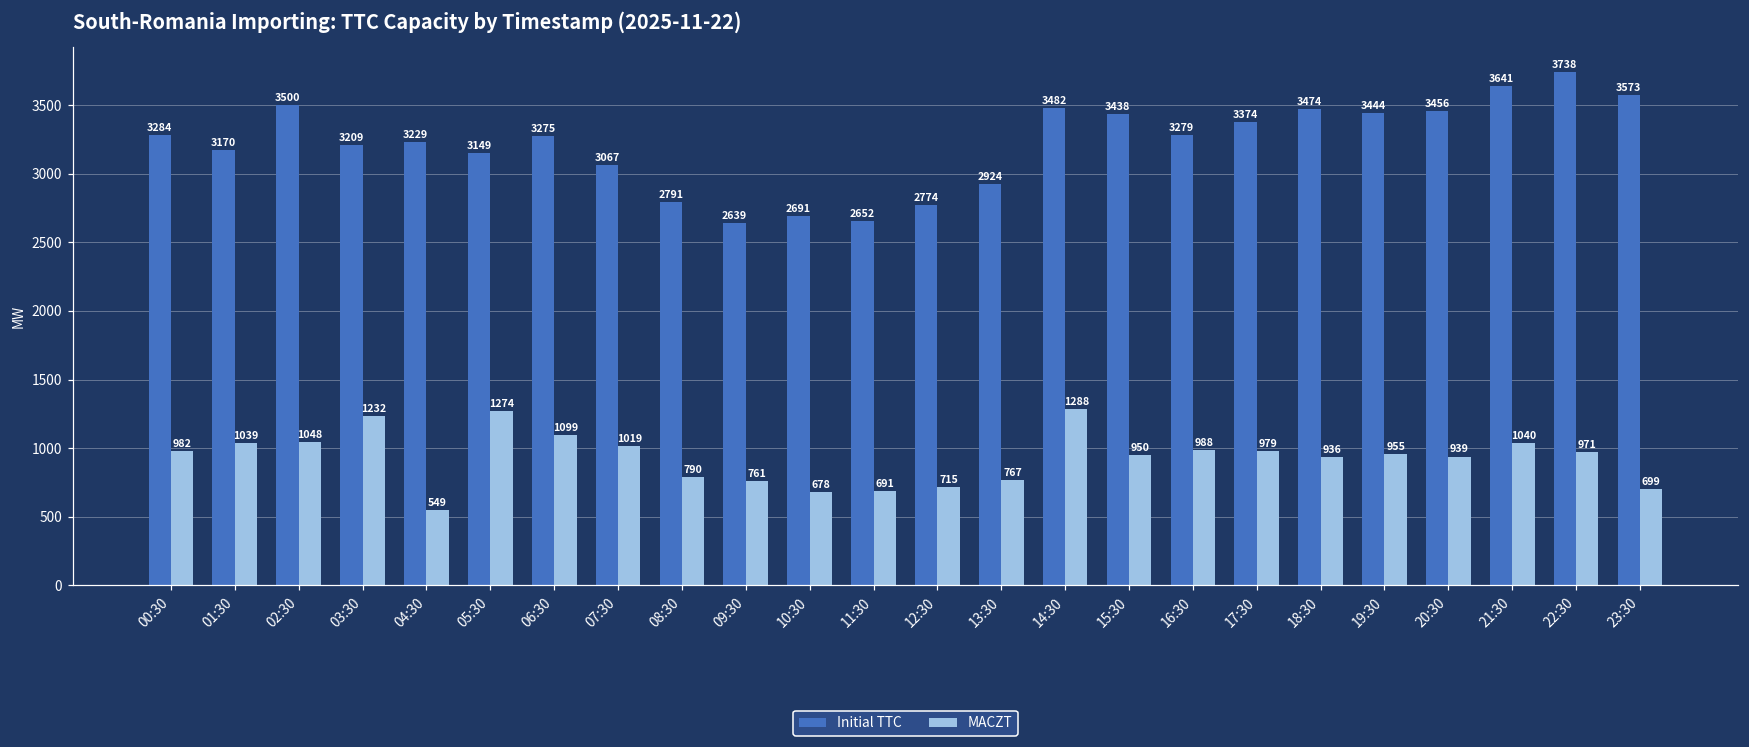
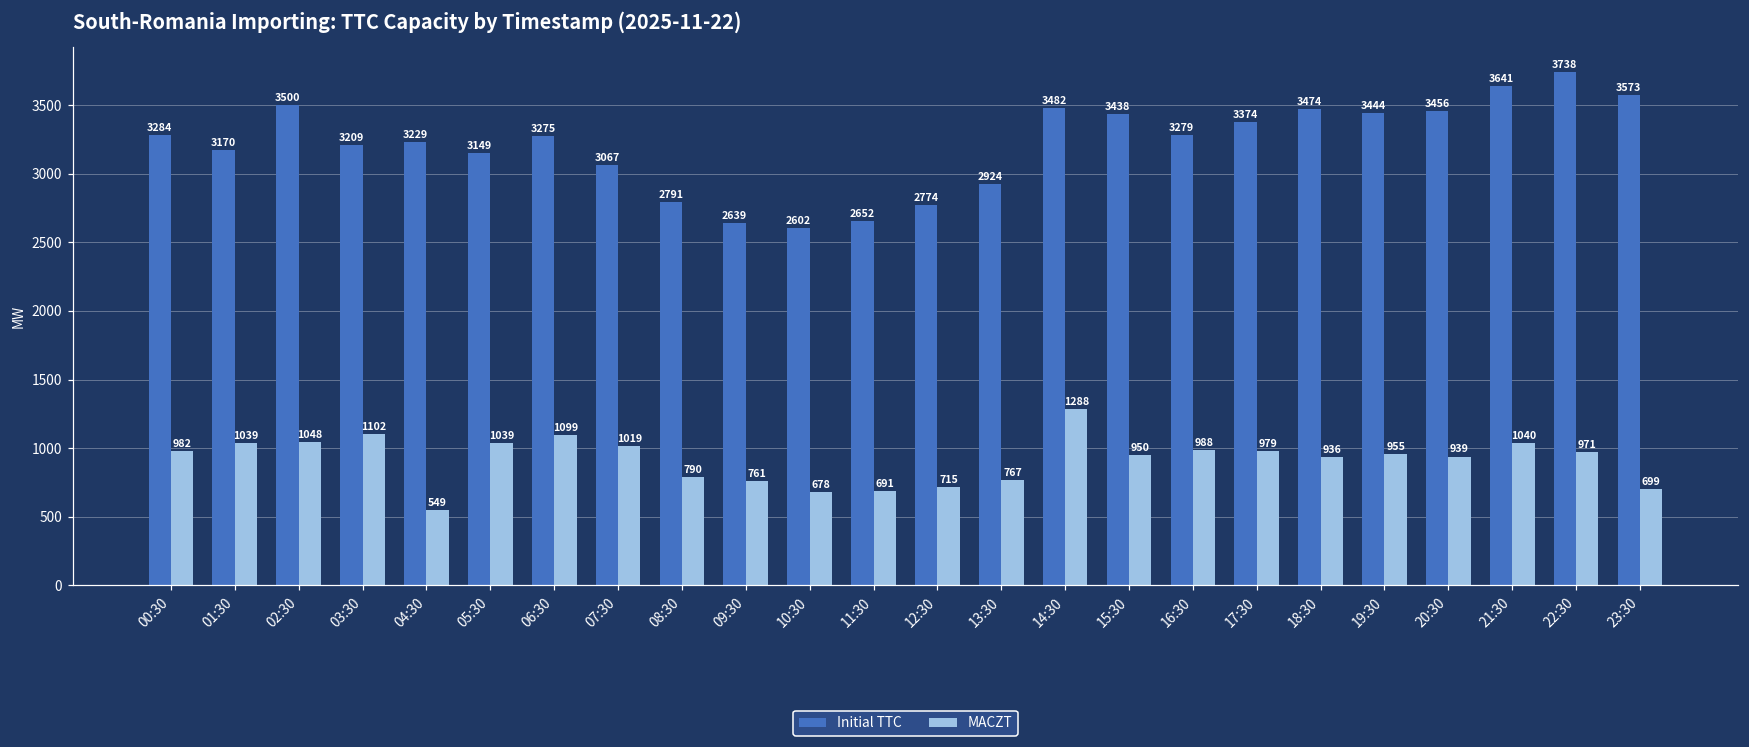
  {
    "Initial TTC": {
      "00:30": 3284,
      "01:30": 3170,
      "02:30": 3500,
      "03:30": 3209,
      "04:30": 3229,
      "05:30": 3149,
      "06:30": 3275,
      "07:30": 3067,
      "08:30": 2791,
      "09:30": 2639,
-     "10:30": 2691,
+     "10:30": 2602,
      "11:30": 2652,
      "12:30": 2774,
      "13:30": 2924,
      "14:30": 3482,
      "15:30": 3438,
      "16:30": 3279,
      "17:30": 3374,
      "18:30": 3474,
      "19:30": 3444,
      "20:30": 3456,
      "21:30": 3641,
      "22:30": 3738,
      "23:30": 3573
    },
    "MACZT": {
      "00:30": 982,
      "01:30": 1039,
      "02:30": 1048,
-     "03:30": 1232,
+     "03:30": 1102,
      "04:30": 549,
-     "05:30": 1274,
+     "05:30": 1039,
      "06:30": 1099,
      "07:30": 1019,
      "08:30": 790,
      "09:30": 761,
      "10:30": 678,
      "11:30": 691,
      "12:30": 715,
      "13:30": 767,
      "14:30": 1288,
      "15:30": 950,
      "16:30": 988,
      "17:30": 979,
      "18:30": 936,
      "19:30": 955,
      "20:30": 939,
      "21:30": 1040,
      "22:30": 971,
      "23:30": 699
    }
  }
